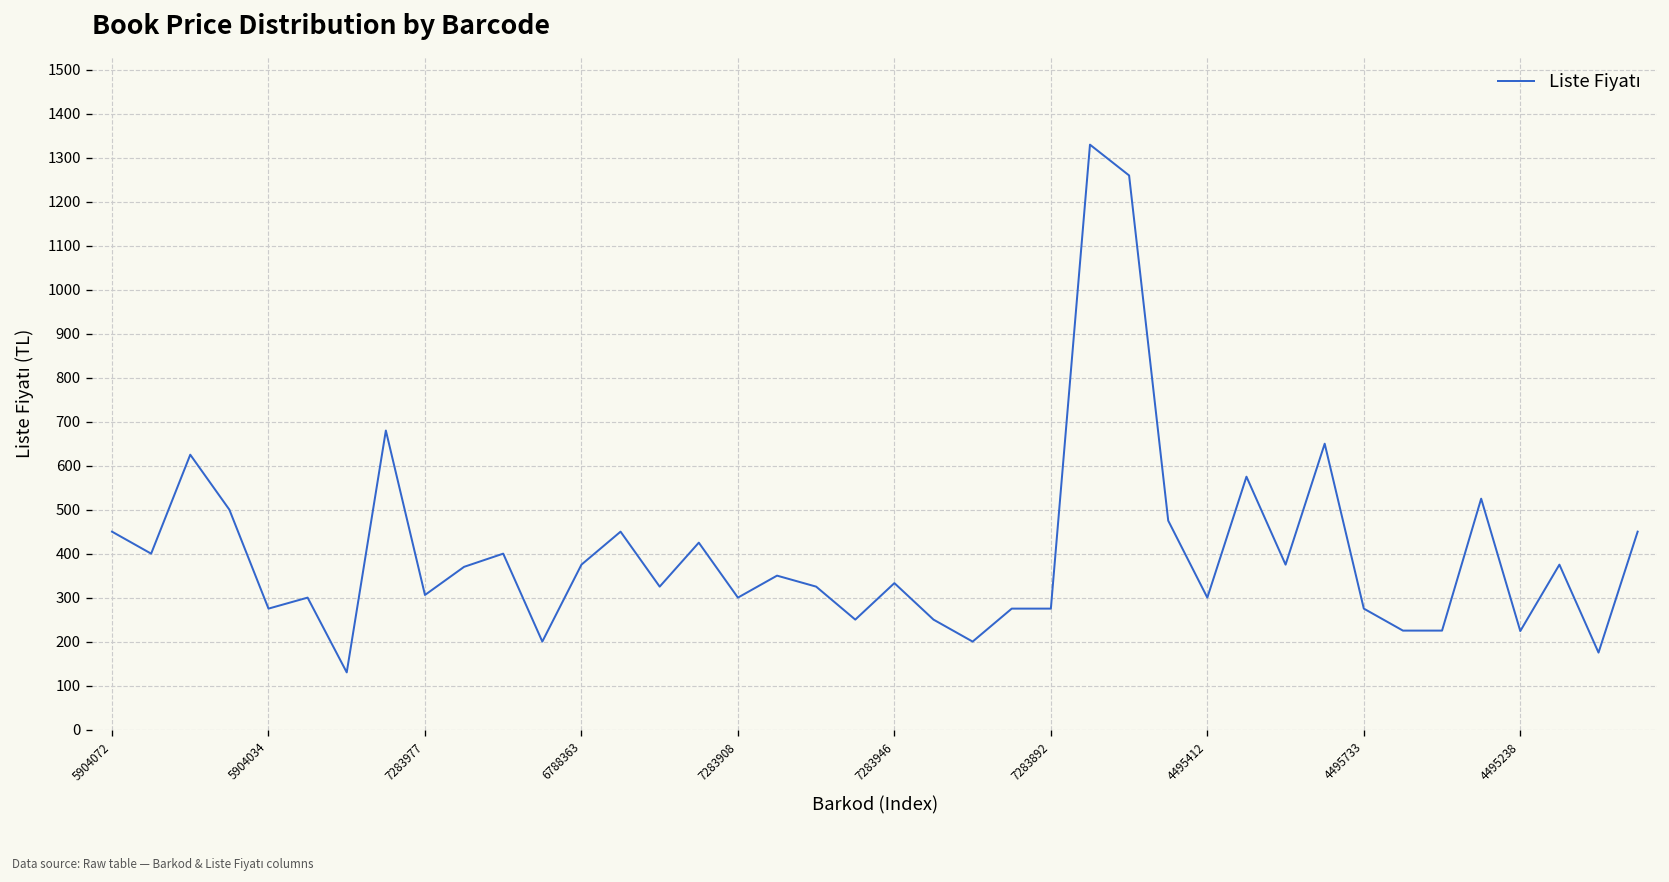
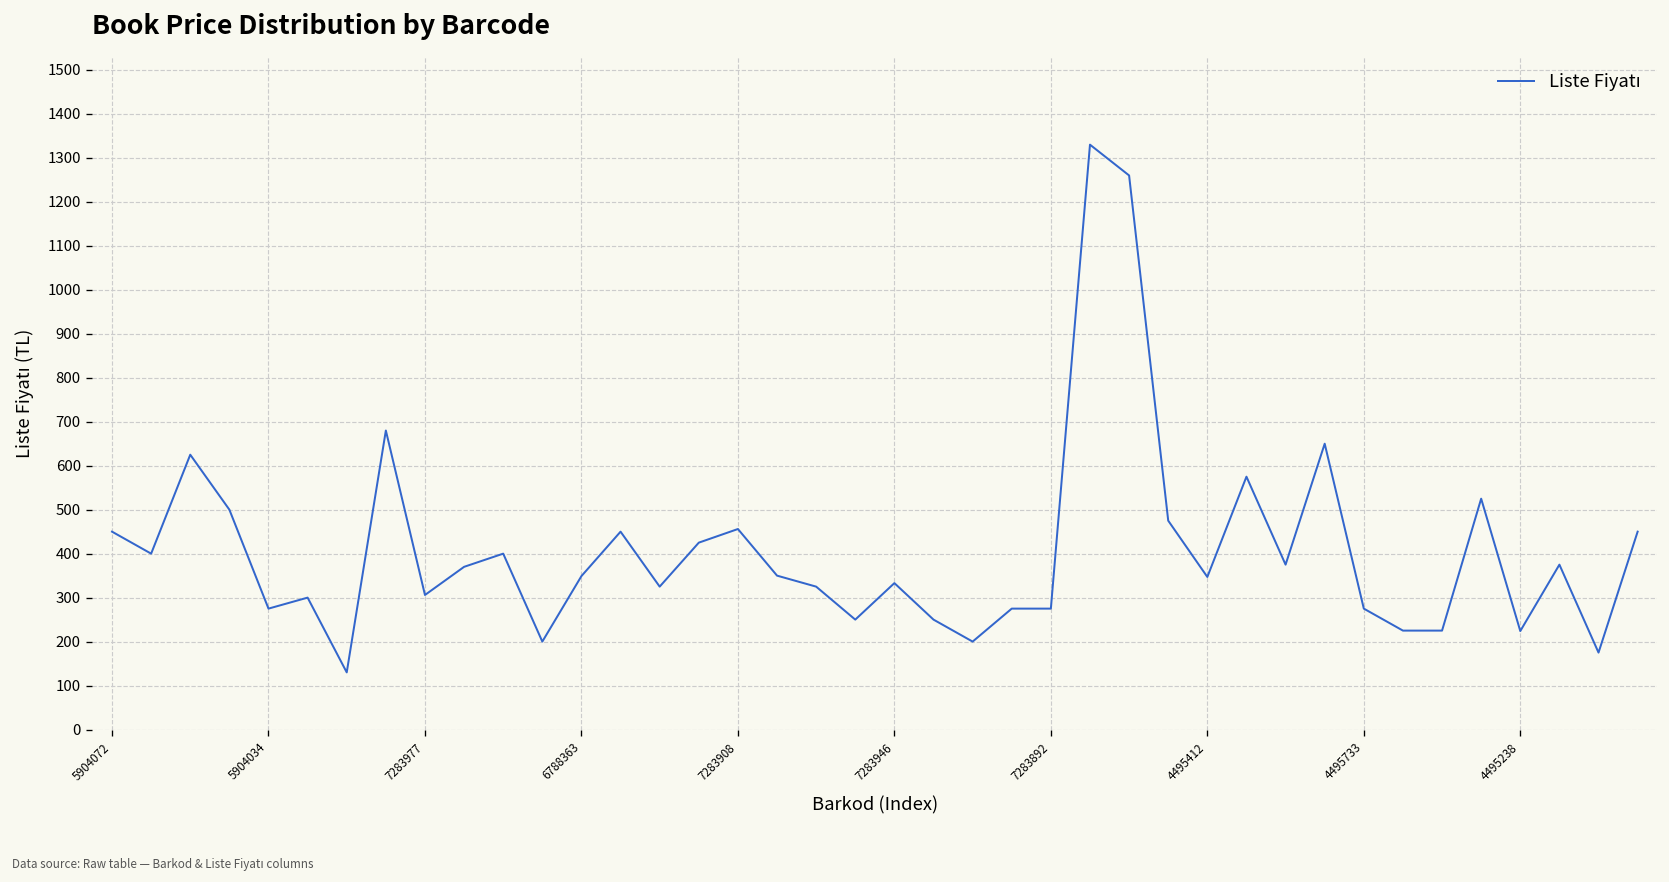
  {
    "5904072": 450,
    "5904034": 280,
    "7283977": 310,
-   "6788363": 380,
-   "7283908": 300,
+   "6788363": 350,
+   "7283908": 460,
    "7283946": 330,
    "7283892": 280,
-   "4495412": 300,
+   "4495412": 350,
    "4495733": 280,
    "4495238": 220
  }
